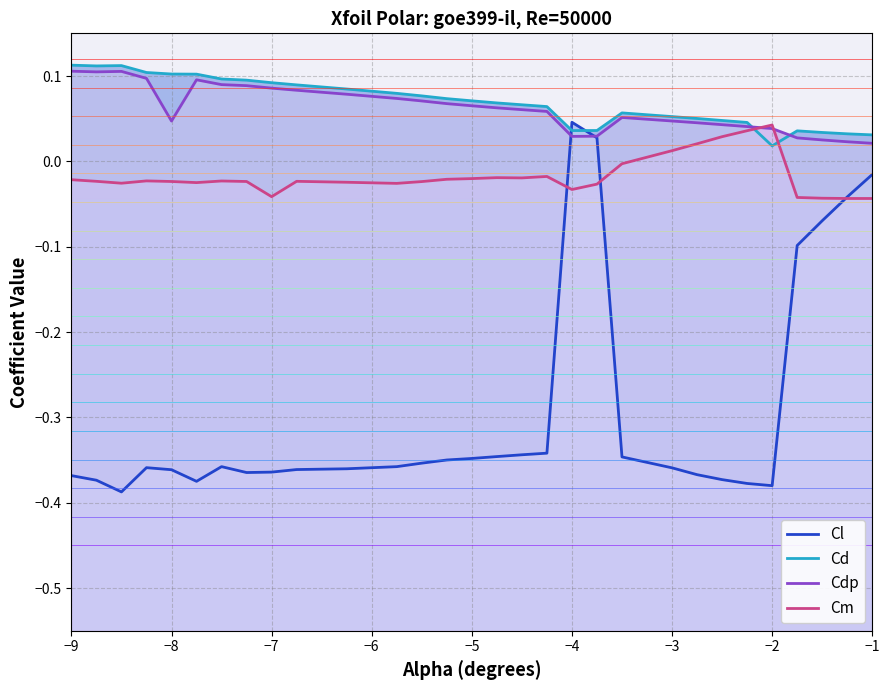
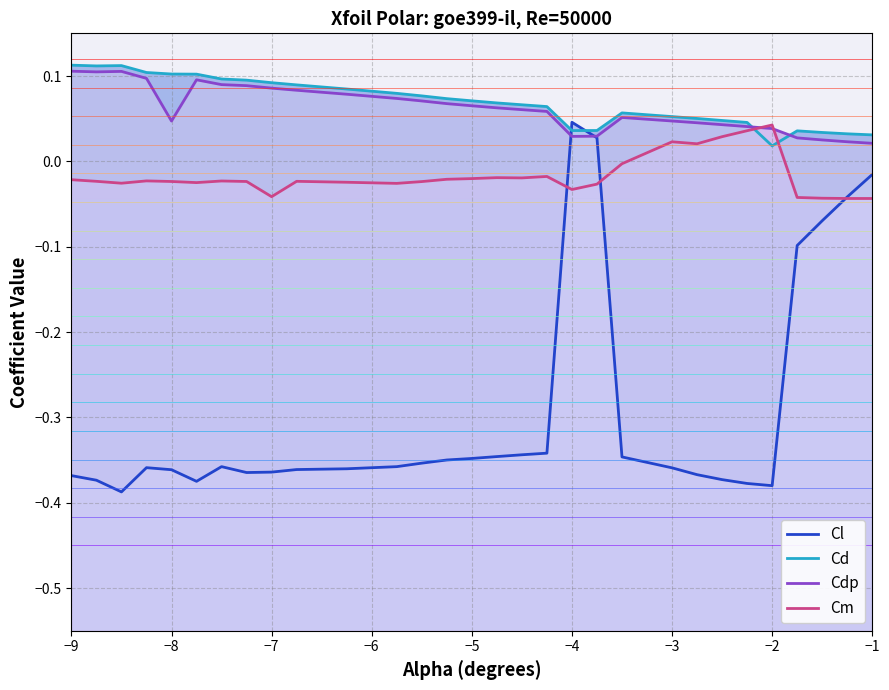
  {
    "Cm": {
      "−9": -0.02,
      "−8": -0.02,
      "−7": -0.04,
      "−5": -0.02,
      "−4": -0.03,
-     "−3": 0.01,
+     "−3": 0.02,
      "−2": 0.04,
      "−1": -0.04
    }
  }
